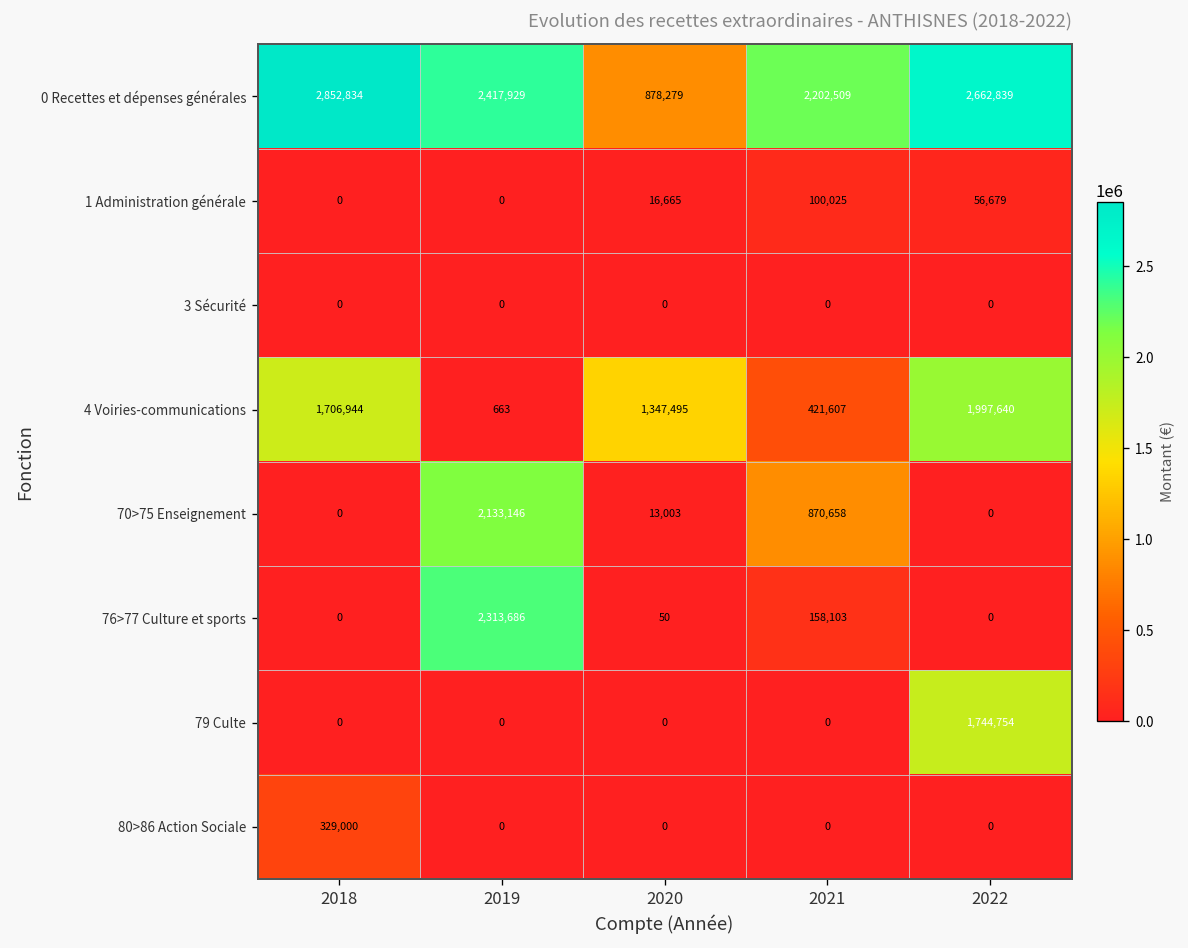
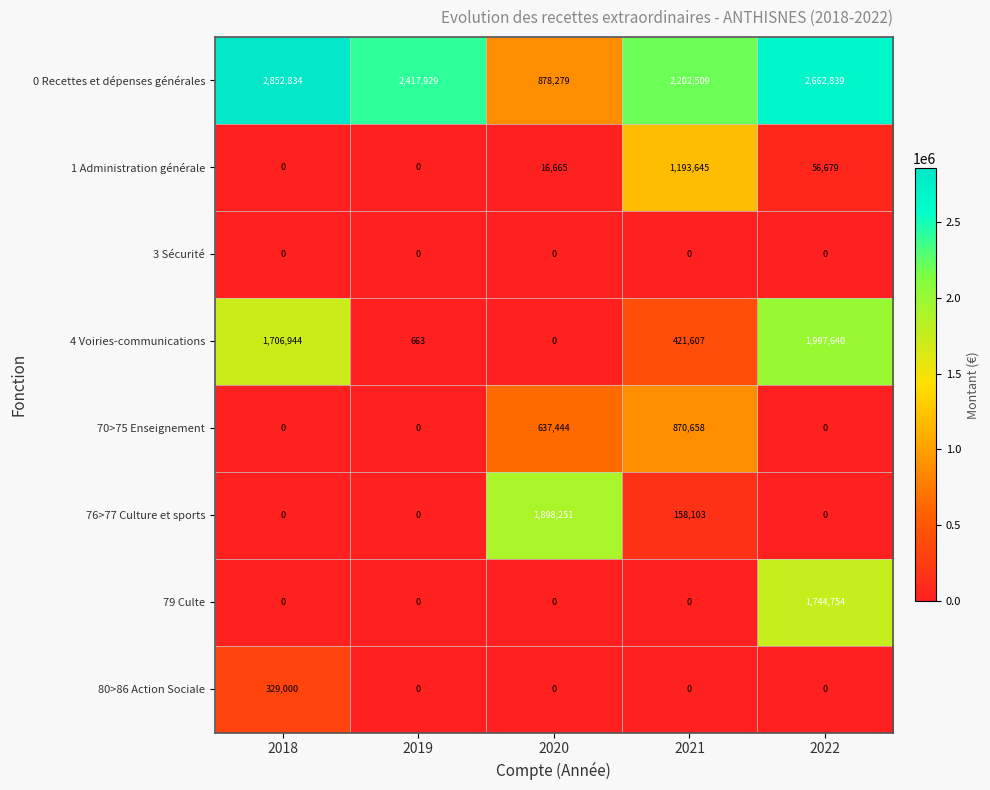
  {
    "0 Recettes et dépenses générales": {
      "2018": "2,852,834",
      "2019": "2,417,929",
      "2020": "878,279",
      "2021": "2,202,509",
      "2022": "2,662,839"
    },
    "1 Administration générale": {
      "2018": "0",
      "2019": "0",
      "2020": "16,665",
-     "2021": "100,025",
+     "2021": "1,193,645",
      "2022": "56,679"
    },
    "3 Sécurité": {
      "2018": "0",
      "2019": "0",
      "2020": "0",
      "2021": "0",
      "2022": "0"
    },
    "4 Voiries-communications": {
      "2018": "1,706,944",
      "2019": "663",
-     "2020": "1,347,495",
+     "2020": "0",
      "2021": "421,607",
      "2022": "1,997,640"
    },
    "70>75 Enseignement": {
      "2018": "0",
-     "2019": "2,133,146",
-     "2020": "13,003",
+     "2019": "0",
+     "2020": "637,444",
      "2021": "870,658",
      "2022": "0"
    },
    "76>77 Culture et sports": {
      "2018": "0",
-     "2019": "2,313,686",
-     "2020": "50",
+     "2019": "0",
+     "2020": "1,898,251",
      "2021": "158,103",
      "2022": "0"
    },
    "79 Culte": {
      "2018": "0",
      "2019": "0",
      "2020": "0",
      "2021": "0",
      "2022": "1,744,754"
    },
    "80>86 Action Sociale": {
      "2018": "329,000",
      "2019": "0",
      "2020": "0",
      "2021": "0",
      "2022": "0"
    }
  }
